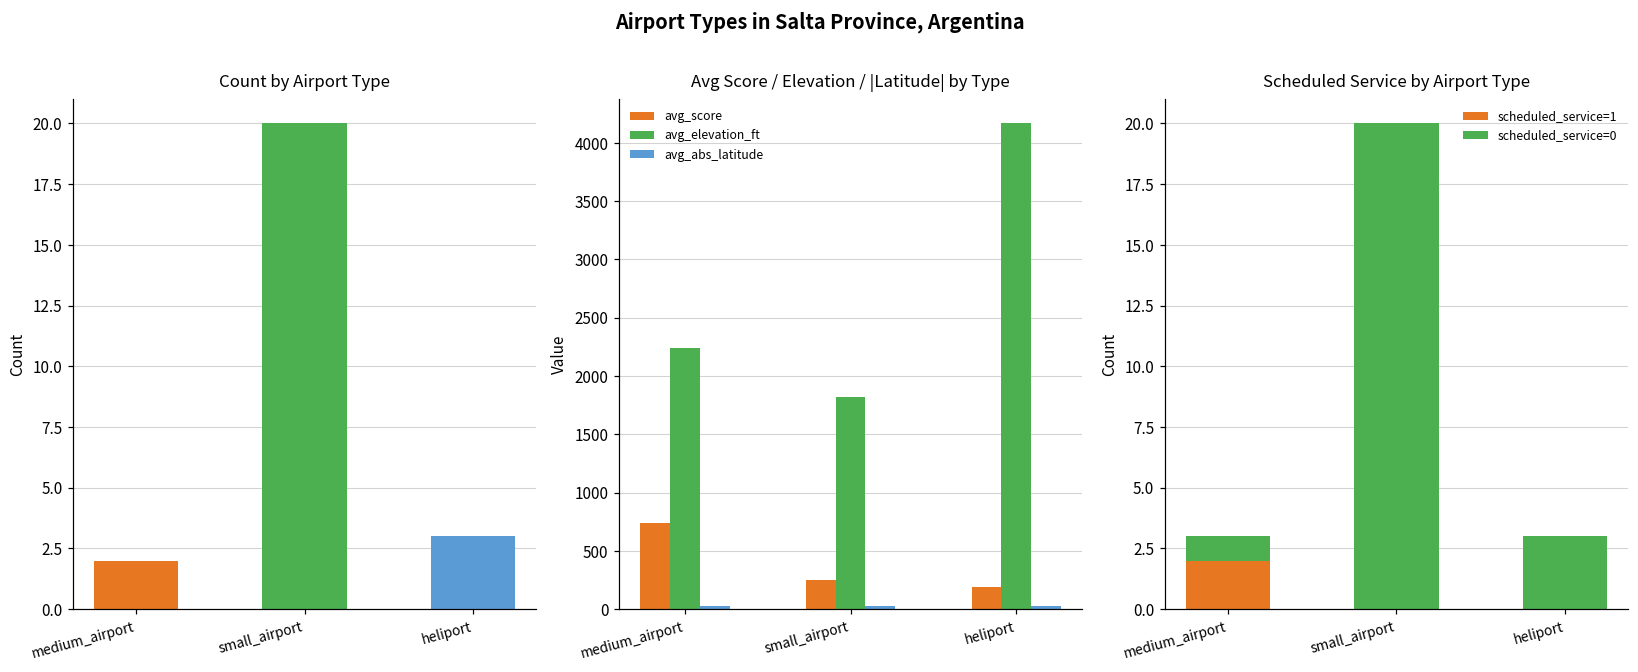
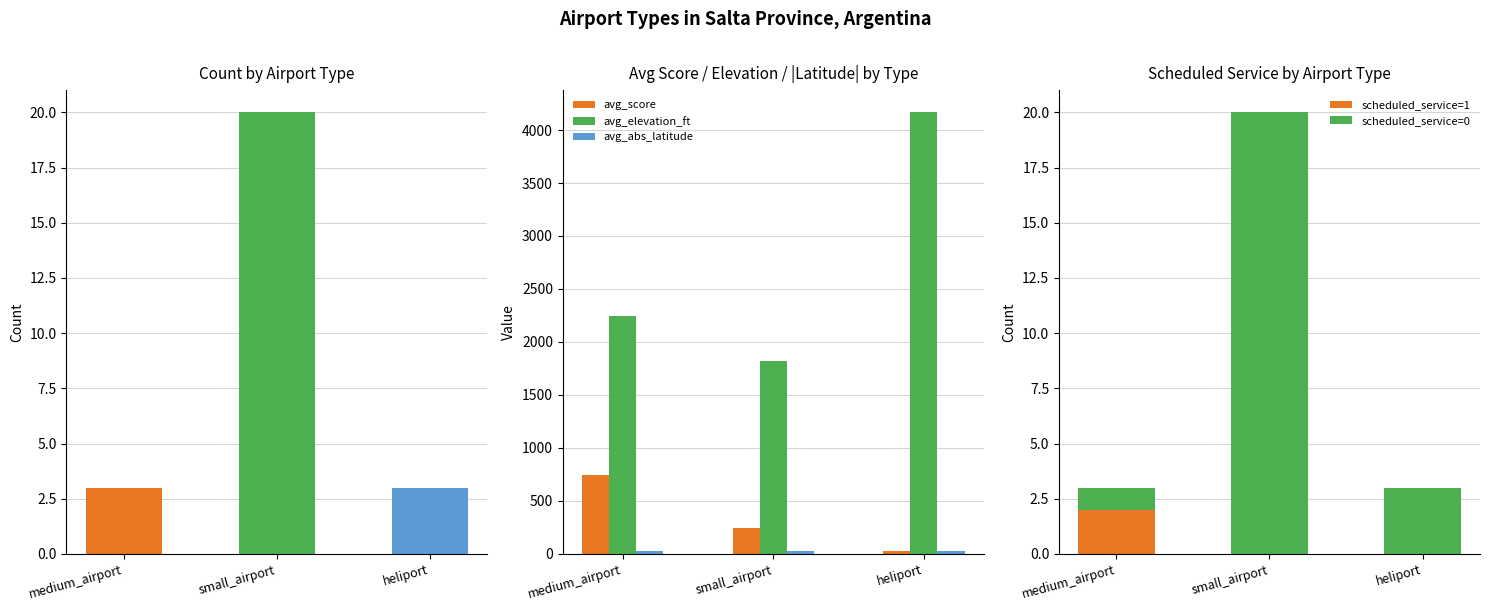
  {
    "Count by Airport Type": {
-     "medium_airport": 2,
+     "medium_airport": 3,
      "small_airport": 20,
      "heliport": 3
    },
    "Avg Score / Elevation / |Latitude| by Type": {
      "avg_score": {
        "medium_airport": 740,
        "small_airport": 250,
-       "heliport": 190
+       "heliport": 30
      },
      "avg_elevation_ft": {
        "medium_airport": 2240,
        "small_airport": 1820,
        "heliport": 4170
      },
      "avg_abs_latitude": {
        "small_airport": 20,
        "heliport": 20
      }
    },
    "Scheduled Service by Airport Type": {
      "scheduled_service=1": {
        "medium_airport": 2.0,
        "small_airport": 0.0,
        "heliport": 0.0
      }
    }
  }
